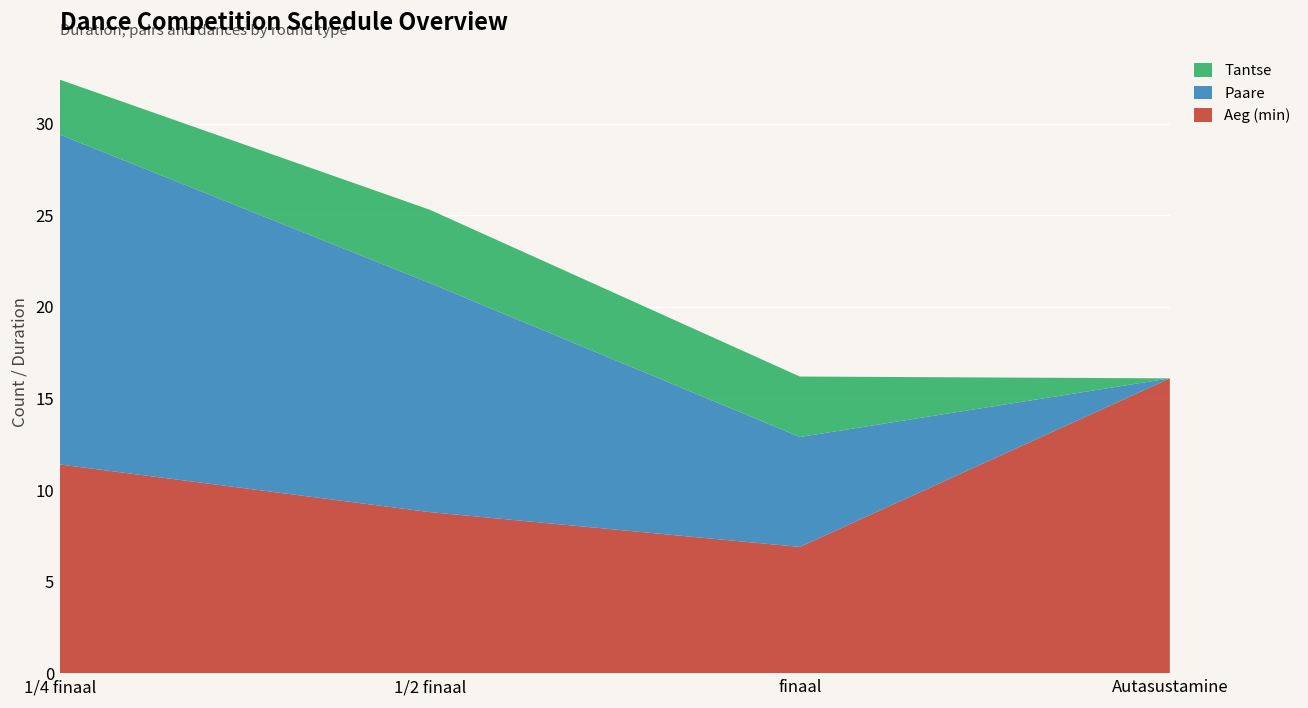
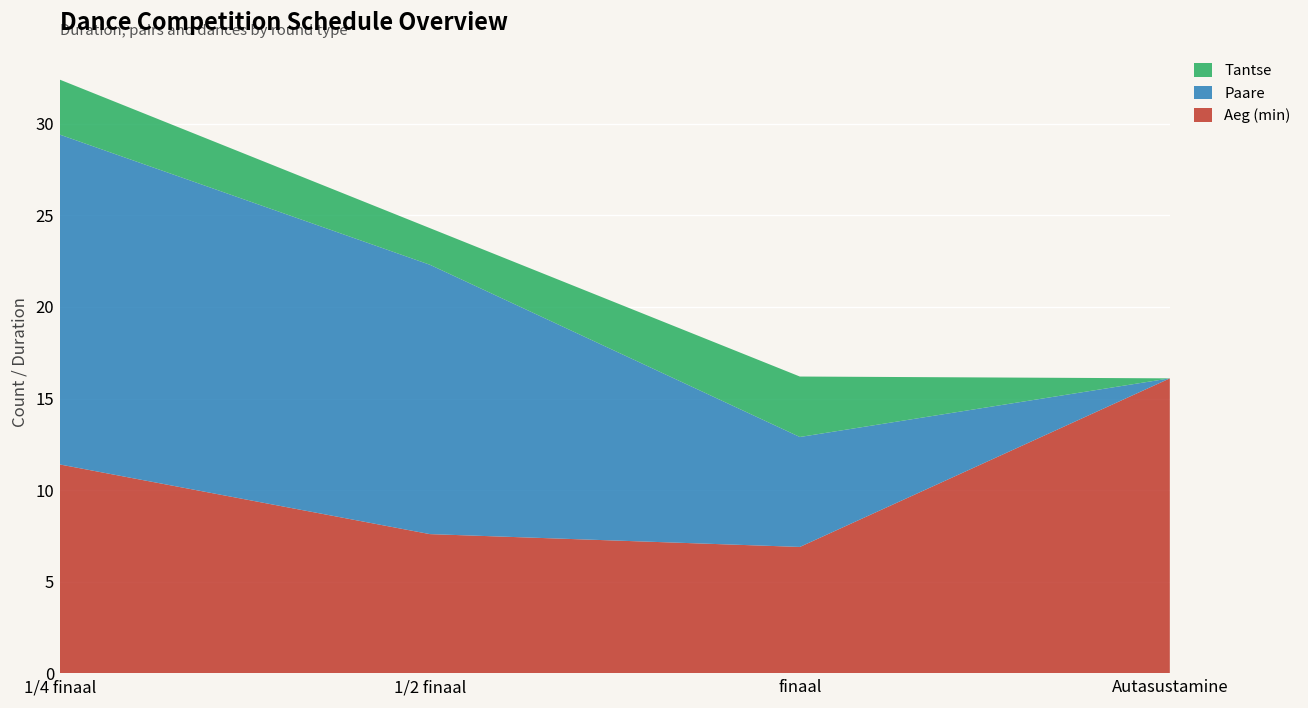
  {
    "Aeg (min)": {
      "1/4 finaal": 11.4,
-     "1/2 finaal": 8.8,
+     "1/2 finaal": 7.6,
      "finaal": 6.9
    },
    "Paare": {
      "1/4 finaal": 18.0,
-     "1/2 finaal": 12.5,
+     "1/2 finaal": 14.7,
      "finaal": 6.0
    },
    "Tantse": {
      "1/4 finaal": 3,
-     "1/2 finaal": 4,
+     "1/2 finaal": 2,
      "finaal": 3.3
    }
  }
